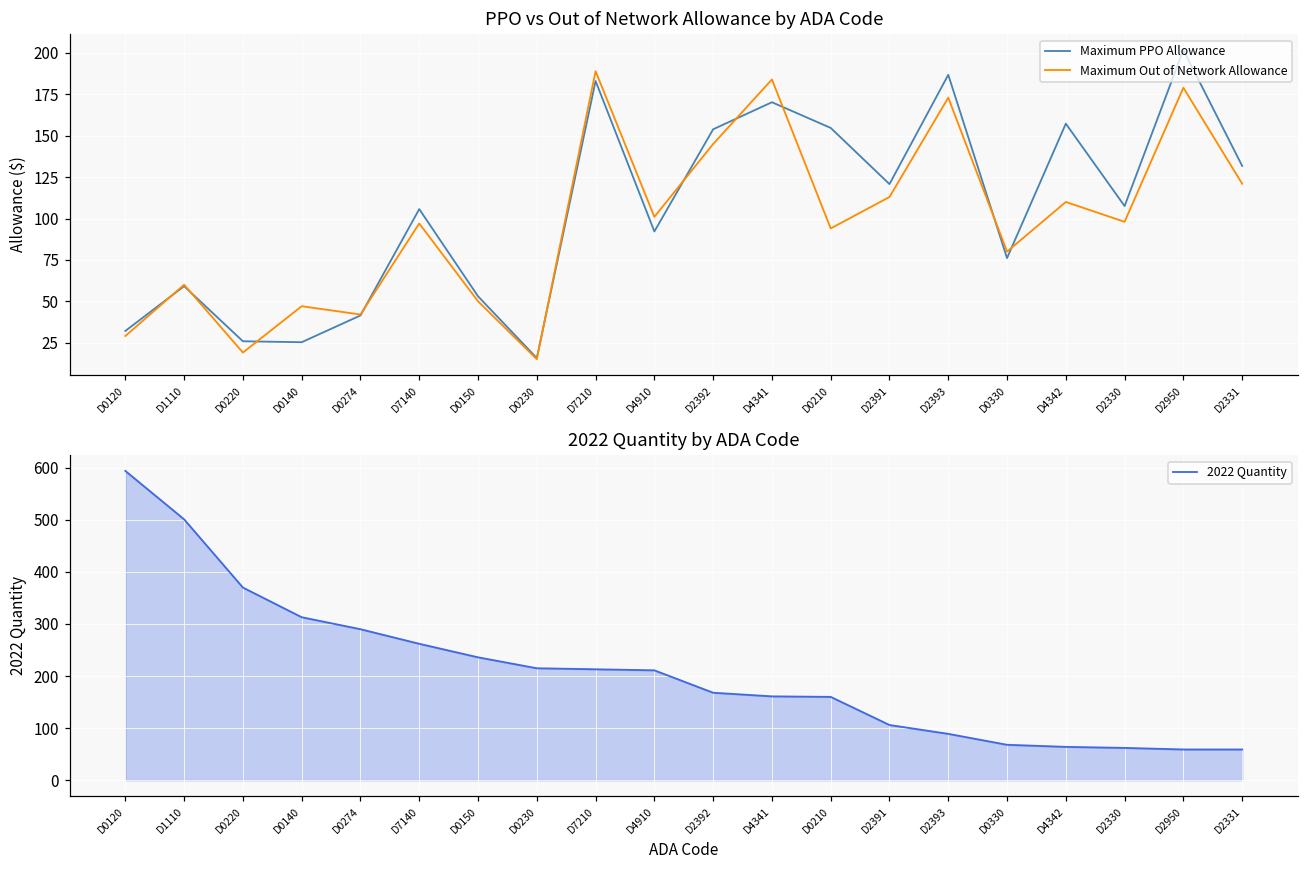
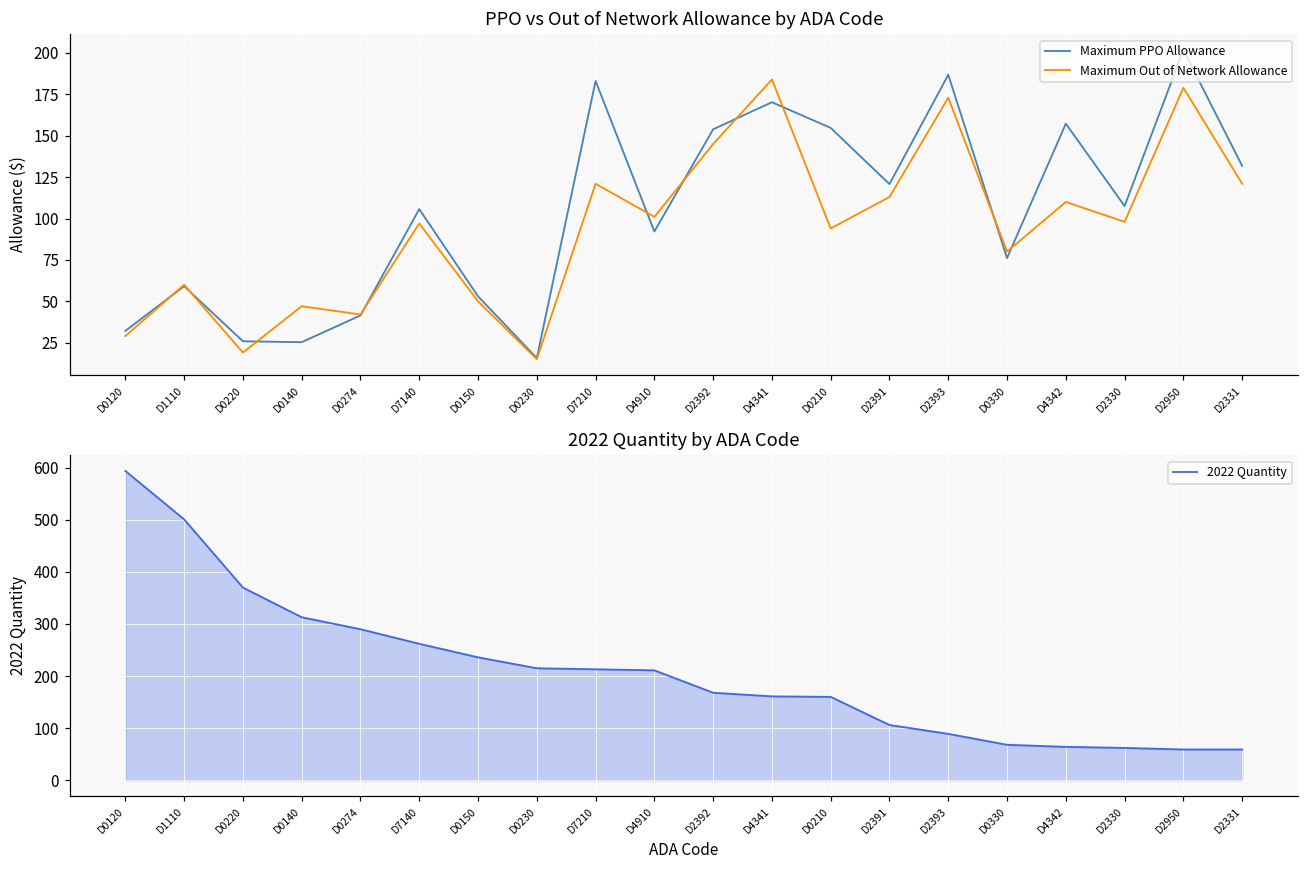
  {
    "PPO vs Out of Network Allowance by ADA Code": {
      "Maximum PPO Allowance": {
        "D0120": 32,
        "D0220": 26,
        "D0140": 25,
        "D7140": 106,
        "D0150": 53,
        "D7210": 183,
        "D4910": 92,
        "D2392": 154,
        "D4341": 170,
        "D0210": 155,
        "D2391": 121,
        "D2393": 187,
        "D0330": 76,
        "D4342": 157,
        "D2330": 108,
        "D2331": 132
      },
      "Maximum Out of Network Allowance": {
        "D0120": 29,
        "D0220": 19,
        "D0140": 47,
        "D7140": 97,
        "D0150": 50,
-       "D7210": 189,
+       "D7210": 121,
        "D4910": 101,
        "D2392": 145,
        "D4341": 184,
        "D0210": 94,
        "D2391": 113,
        "D2393": 173,
        "D0330": 80,
        "D4342": 110,
        "D2330": 98,
        "D2950": 179,
        "D2331": 121
      }
    },
    "2022 Quantity by ADA Code": {
      "D0120": 590,
      "D1110": 500,
      "D0220": 370,
      "D0140": 310,
      "D0274": 290,
      "D7140": 260,
      "D0150": 240,
      "D0230": 220,
      "D7210": 210,
      "D4910": 210,
      "D2392": 170,
      "D4341": 160,
      "D0210": 160,
      "D2391": 110,
      "D2393": 90,
      "D0330": 70,
      "D4342": 60,
      "D2330": 60,
      "D2950": 60,
      "D2331": 60
    }
  }
